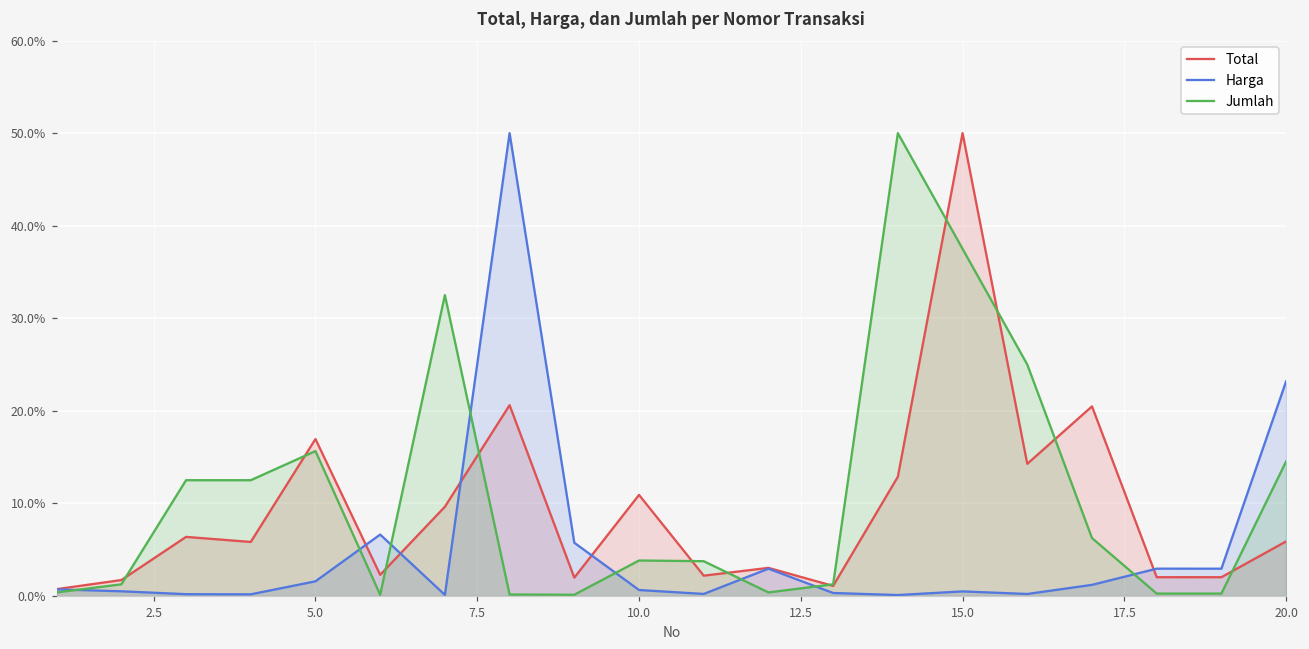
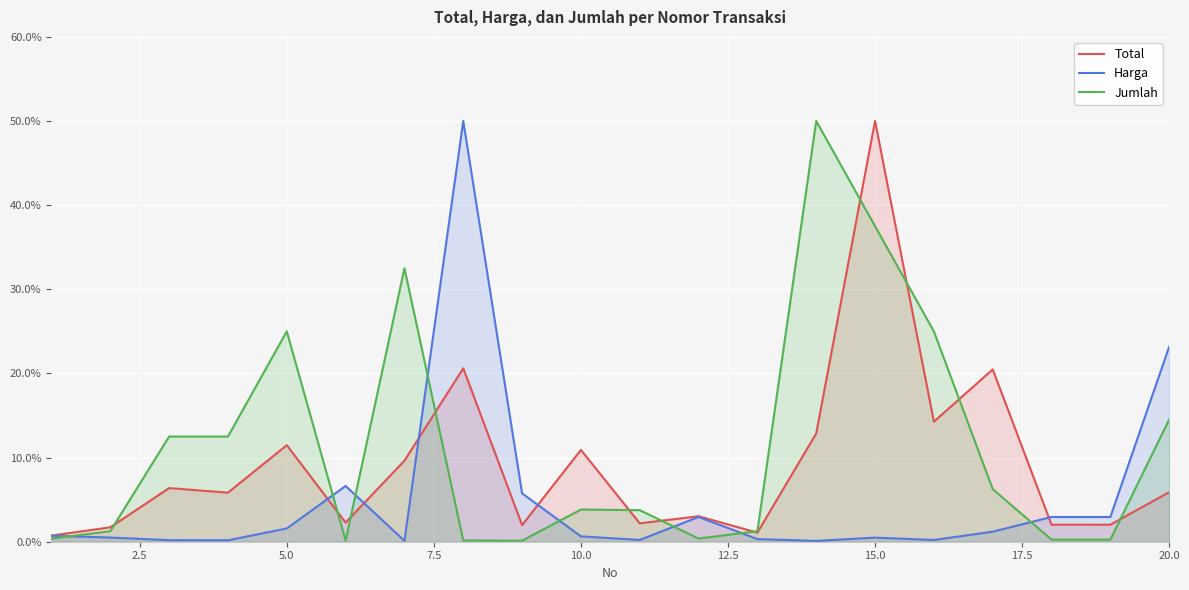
  {
    "Total": {
-     "5.0": "17%",
+     "5.0": "11%",
      "10.0": "11%",
      "15.0": "50%",
      "20.0": "6%"
    },
    "Harga": {
      "5.0": "2%",
      "10.0": "1%",
      "15.0": "0%",
      "20.0": "23%"
    },
    "Jumlah": {
-     "5.0": "16%",
+     "5.0": "25%",
      "10.0": "4%",
      "15.0": "38%",
      "20.0": "15%"
    }
  }
